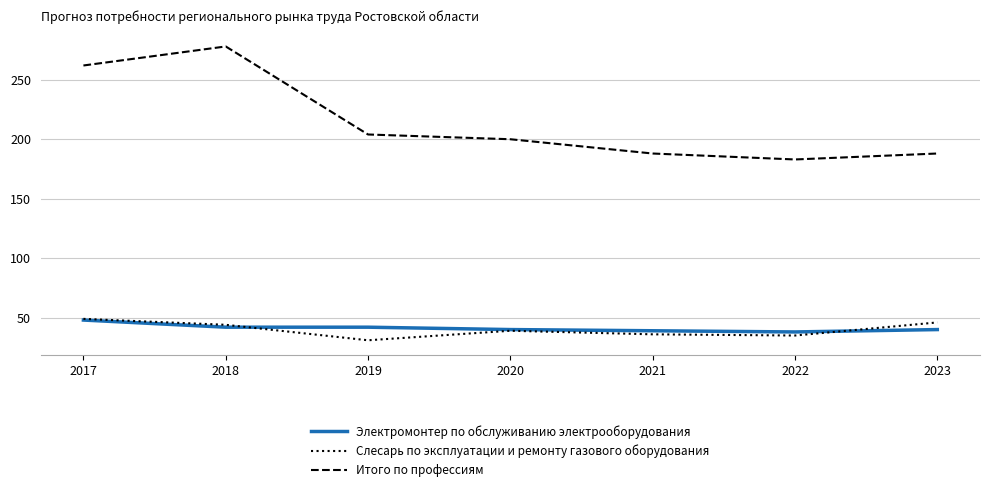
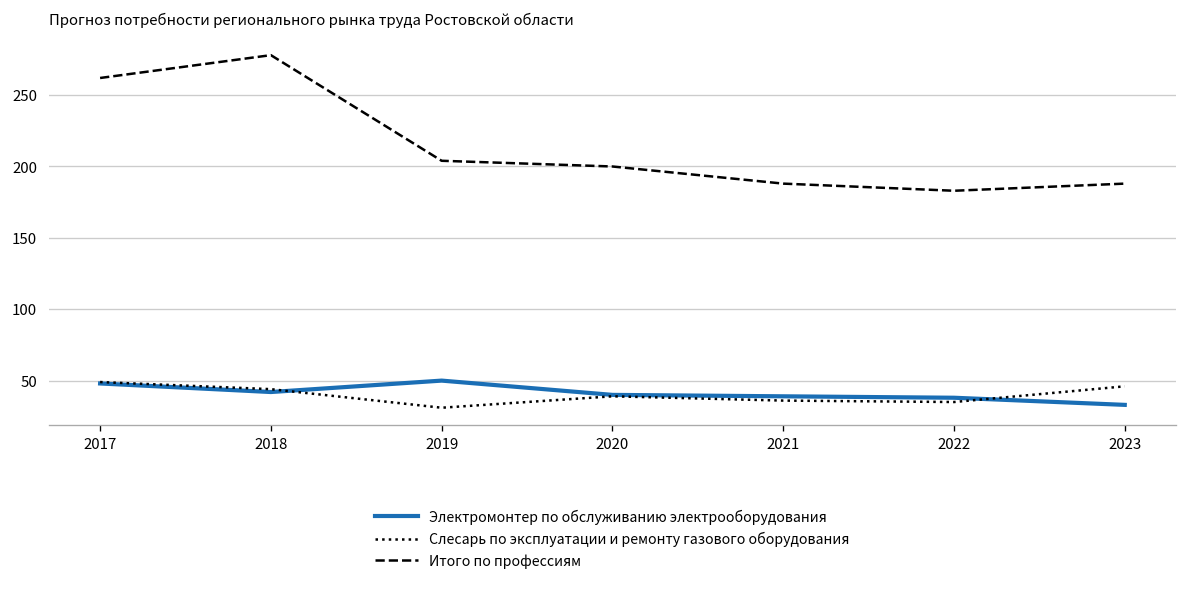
  {
    "Электромонтер по обслуживанию электрооборудования": {
-     "2019": 42,
+     "2019": 50,
      "2021": 39,
      "2022": 38,
-     "2023": 40
+     "2023": 33
    }
  }
